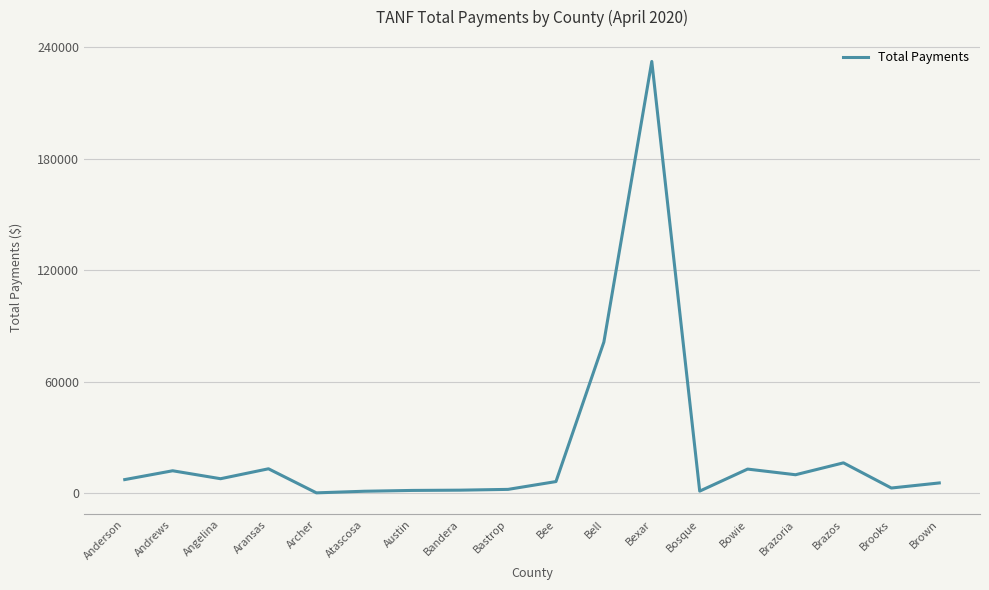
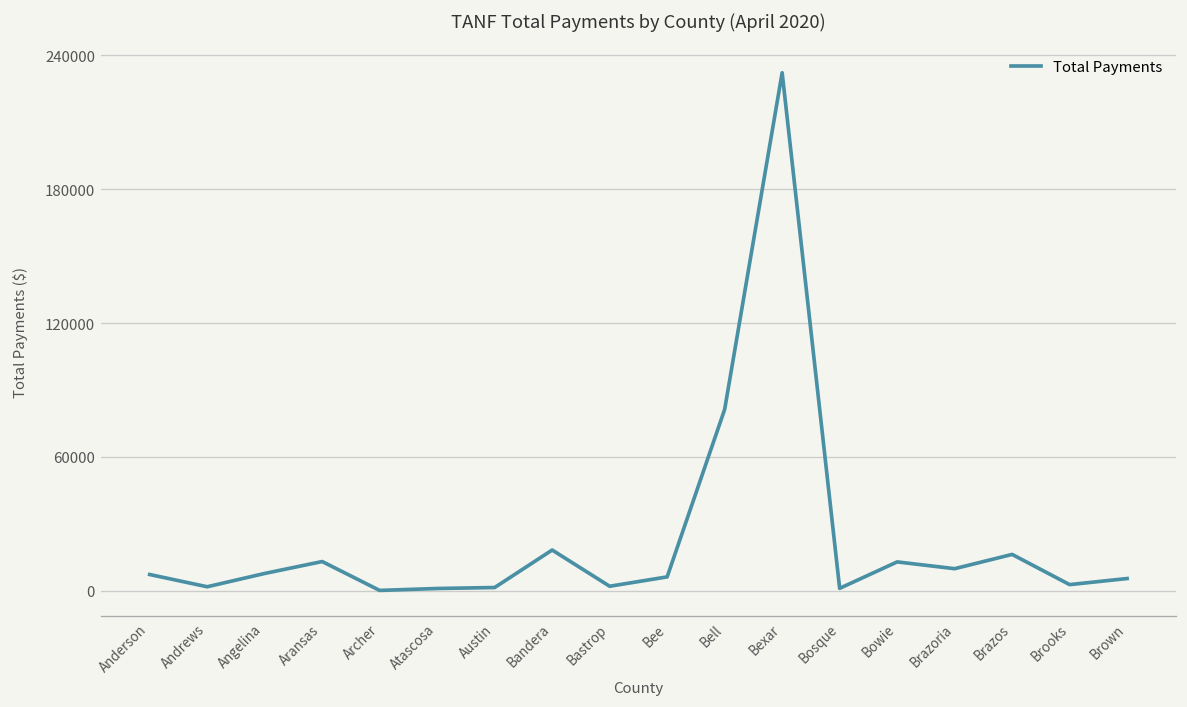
  {
    "Anderson": 7000,
-   "Andrews": 12000,
+   "Andrews": 2000,
    "Angelina": 8000,
    "Aransas": 13000,
    "Archer": 0,
    "Atascosa": 1000,
    "Austin": 1000,
-   "Bandera": 2000,
+   "Bandera": 18000,
    "Bastrop": 2000,
    "Bee": 6000,
    "Bell": 81000,
    "Bexar": 232000,
    "Bosque": 1000,
    "Bowie": 13000,
    "Brazoria": 10000,
    "Brazos": 16000,
    "Brooks": 3000,
    "Brown": 5000
  }
